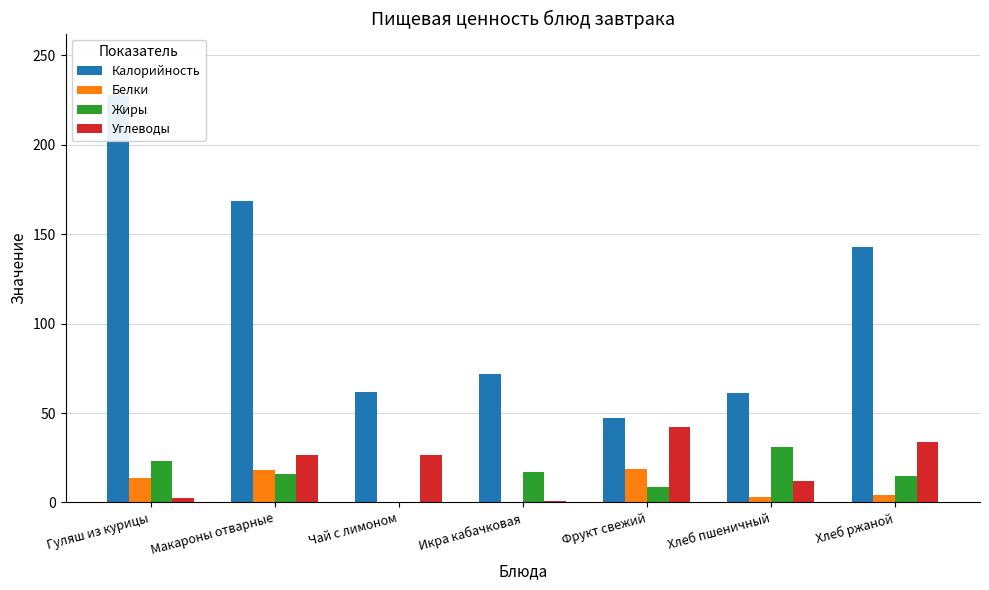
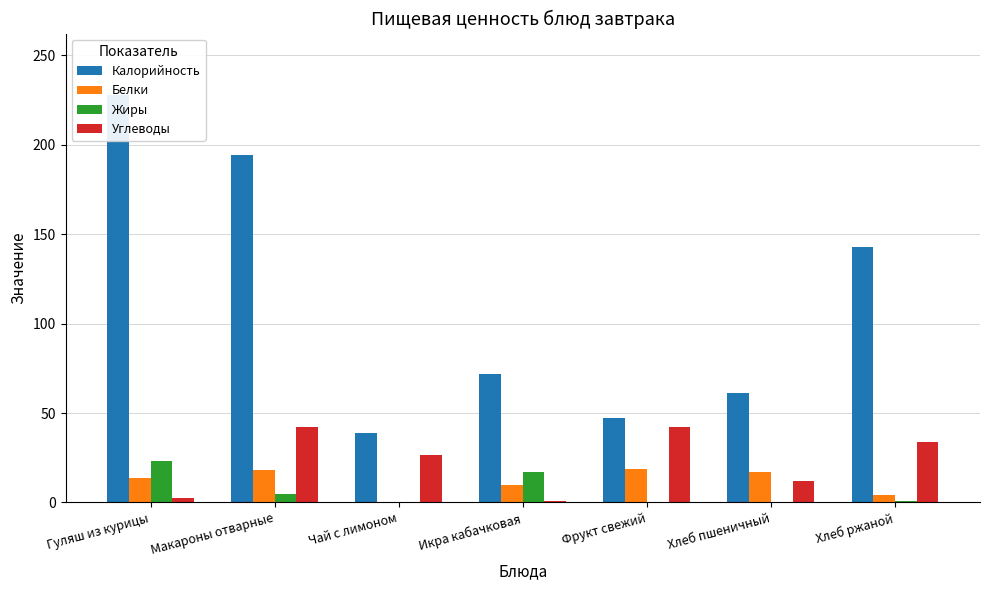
  {
    "Калорийность": {
-     "Макароны отварные": 168,
-     "Чай с лимоном": 62,
+     "Макароны отварные": 194,
+     "Чай с лимоном": 39,
      "Икра кабачковая": 72,
      "Фрукт свежий": 47,
      "Хлеб пшеничный": 61,
      "Хлеб ржаной": 143
    },
    "Белки": {
      "Гуляш из курицы": 14,
      "Макароны отварные": 18,
-     "Икра кабачковая": 0,
+     "Икра кабачковая": 10,
      "Фрукт свежий": 19,
-     "Хлеб пшеничный": 3,
+     "Хлеб пшеничный": 17,
      "Хлеб ржаной": 4
    },
    "Жиры": {
      "Гуляш из курицы": 23,
-     "Макароны отварные": 16,
+     "Макароны отварные": 5,
      "Икра кабачковая": 17,
-     "Фрукт свежий": 9,
-     "Хлеб пшеничный": 31,
-     "Хлеб ржаной": 15
+     "Фрукт свежий": 0,
+     "Хлеб пшеничный": 0,
+     "Хлеб ржаной": 1
    },
    "Углеводы": {
      "Гуляш из курицы": 3,
-     "Макароны отварные": 26,
+     "Макароны отварные": 42,
      "Чай с лимоном": 27,
      "Фрукт свежий": 42,
      "Хлеб пшеничный": 12,
      "Хлеб ржаной": 34
    }
  }
